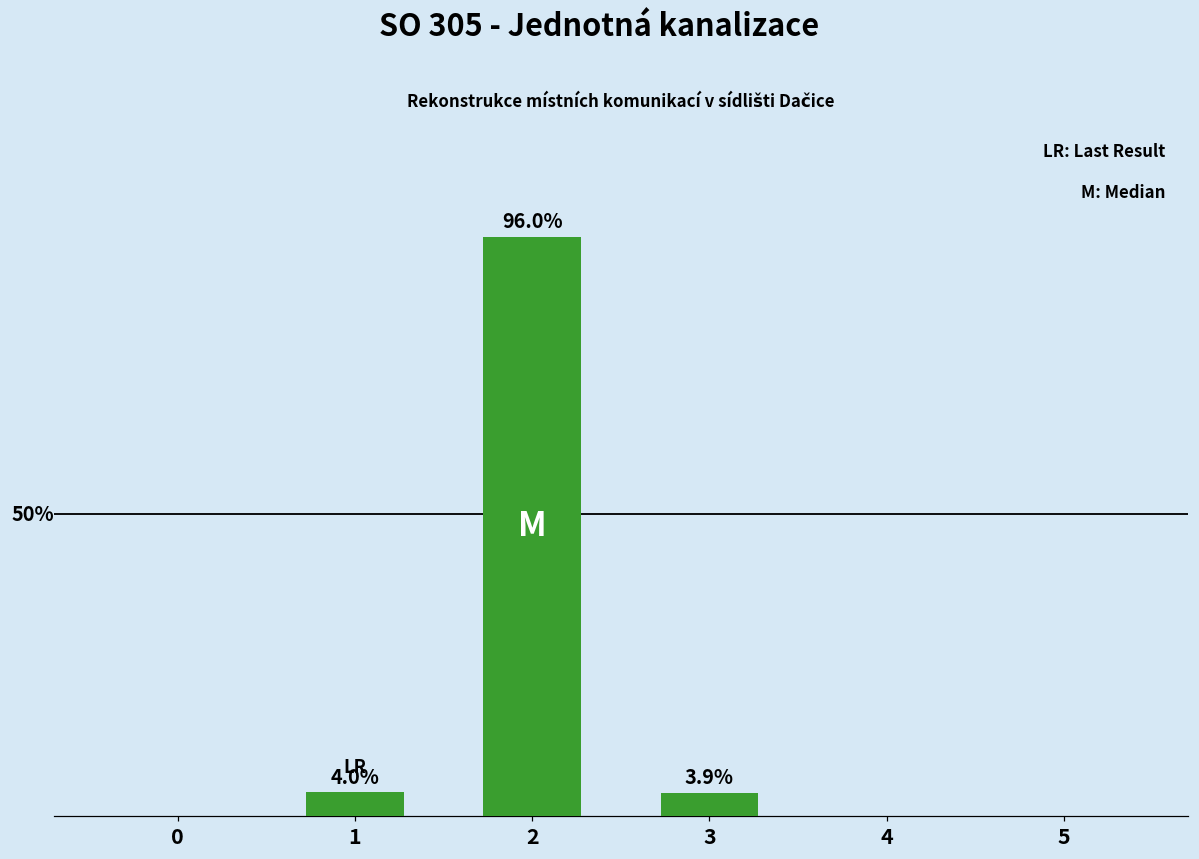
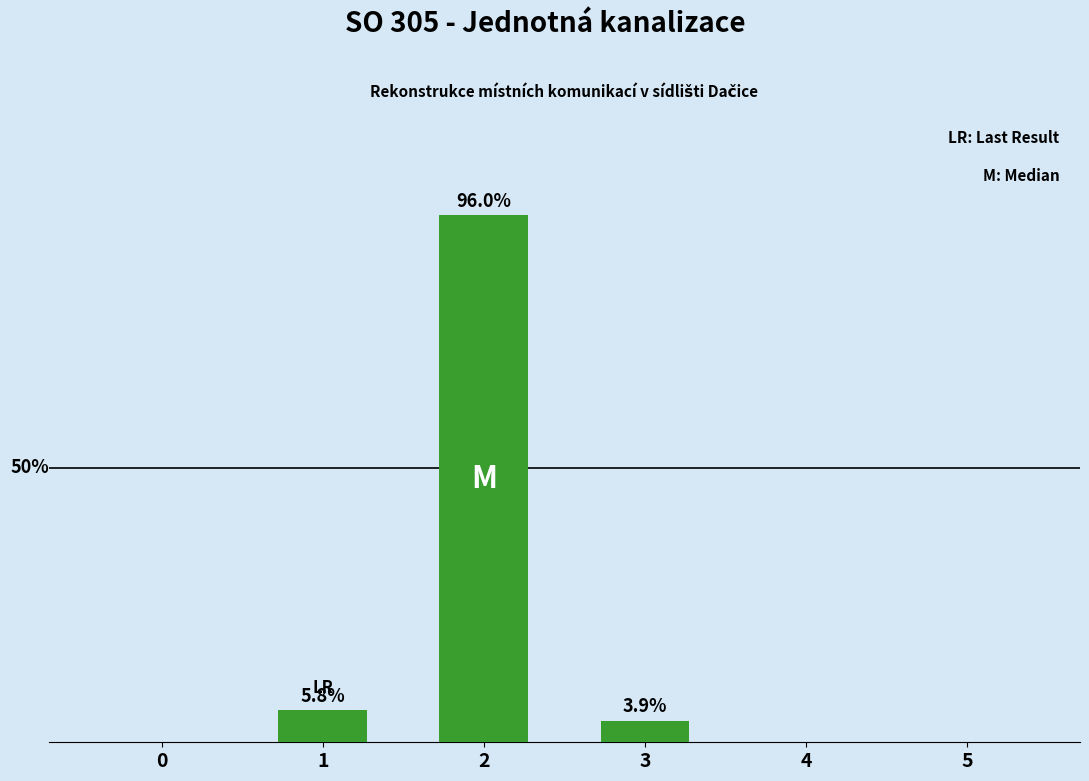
  {
-   "1": "4.0%",
+   "1": "5.8%",
    "2": "96.0%",
    "3": "3.9%"
  }
